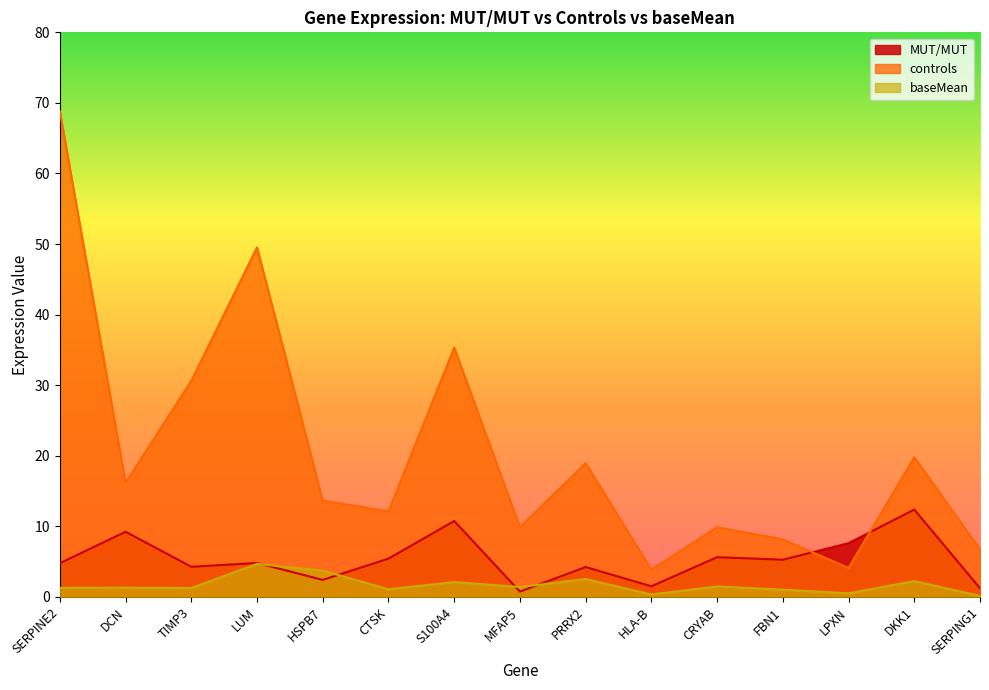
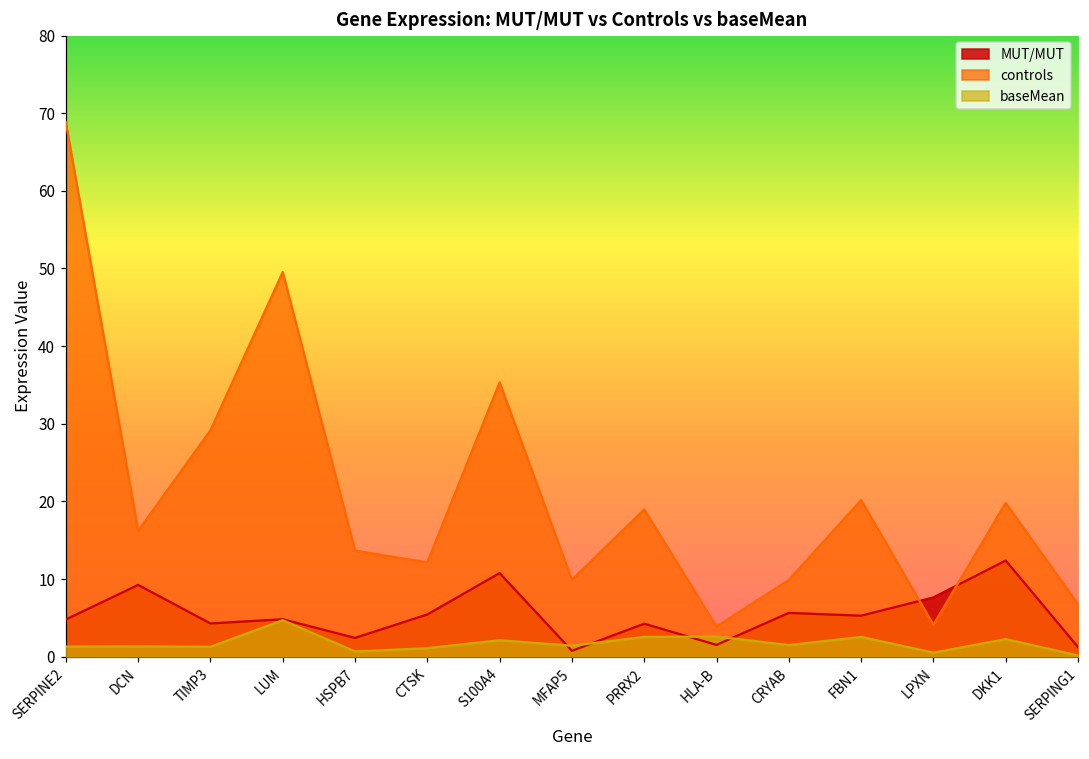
  {
    "MUT/MUT": {
      "SERPINE2": 5,
      "DCN": 9,
      "TIMP3": 4,
      "HSPB7": 2,
      "CTSK": 5,
      "S100A4": 11,
      "MFAP5": 1,
      "PRRX2": 4,
      "HLA-B": 2,
      "CRYAB": 6,
      "FBN1": 5,
      "LPXN": 8,
      "DKK1": 12,
      "SERPING1": 1
    },
    "controls": {
      "SERPINE2": 69,
      "DCN": 16,
-     "TIMP3": 31,
+     "TIMP3": 29,
      "LUM": 50,
      "HSPB7": 14,
      "CTSK": 12,
      "S100A4": 35,
      "MFAP5": 10,
      "PRRX2": 19,
      "HLA-B": 4,
      "CRYAB": 10,
-     "FBN1": 8,
+     "FBN1": 20,
      "LPXN": 4,
      "DKK1": 20,
      "SERPING1": 7
    },
    "baseMean": {
      "SERPINE2": 1,
      "DCN": 1,
      "TIMP3": 1,
-     "HSPB7": 4,
+     "HSPB7": 1,
      "CTSK": 1,
      "S100A4": 2,
      "MFAP5": 1,
      "PRRX2": 3,
-     "HLA-B": 0,
+     "HLA-B": 3,
      "CRYAB": 1,
-     "FBN1": 1,
+     "FBN1": 3,
      "LPXN": 1,
      "DKK1": 2,
      "SERPING1": 0
    }
  }
